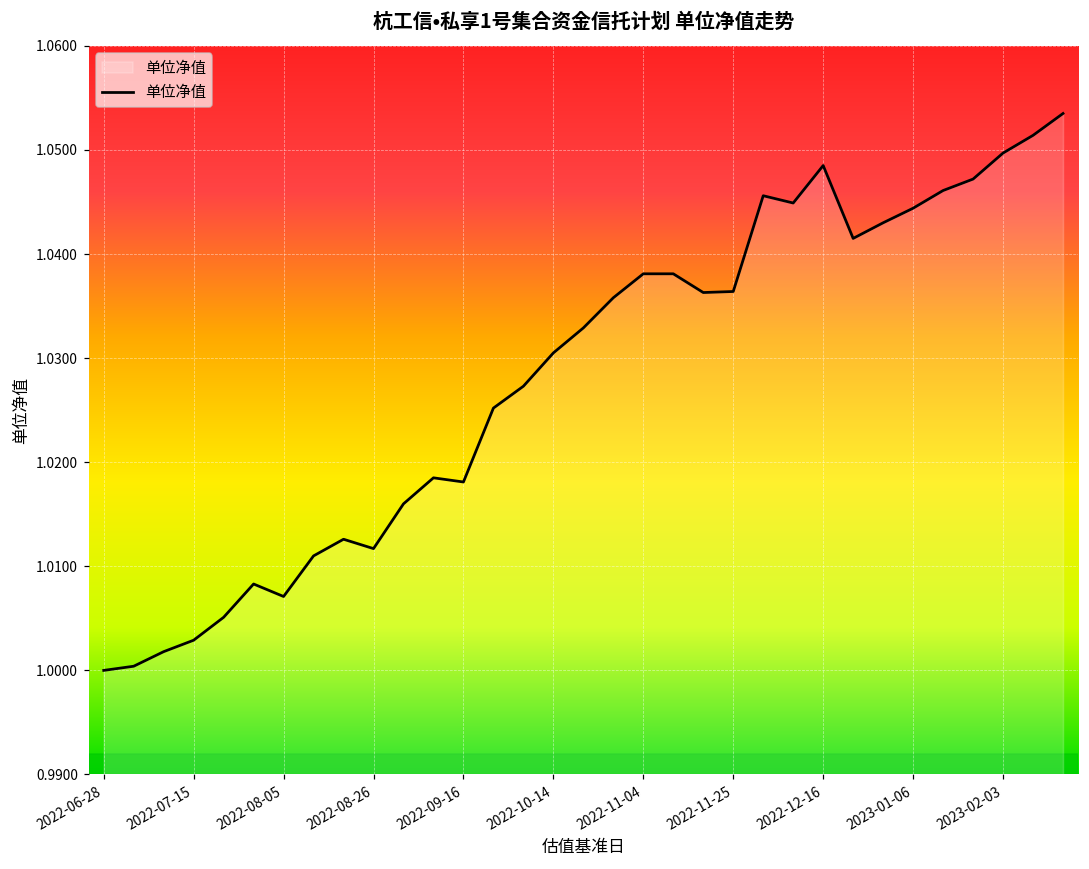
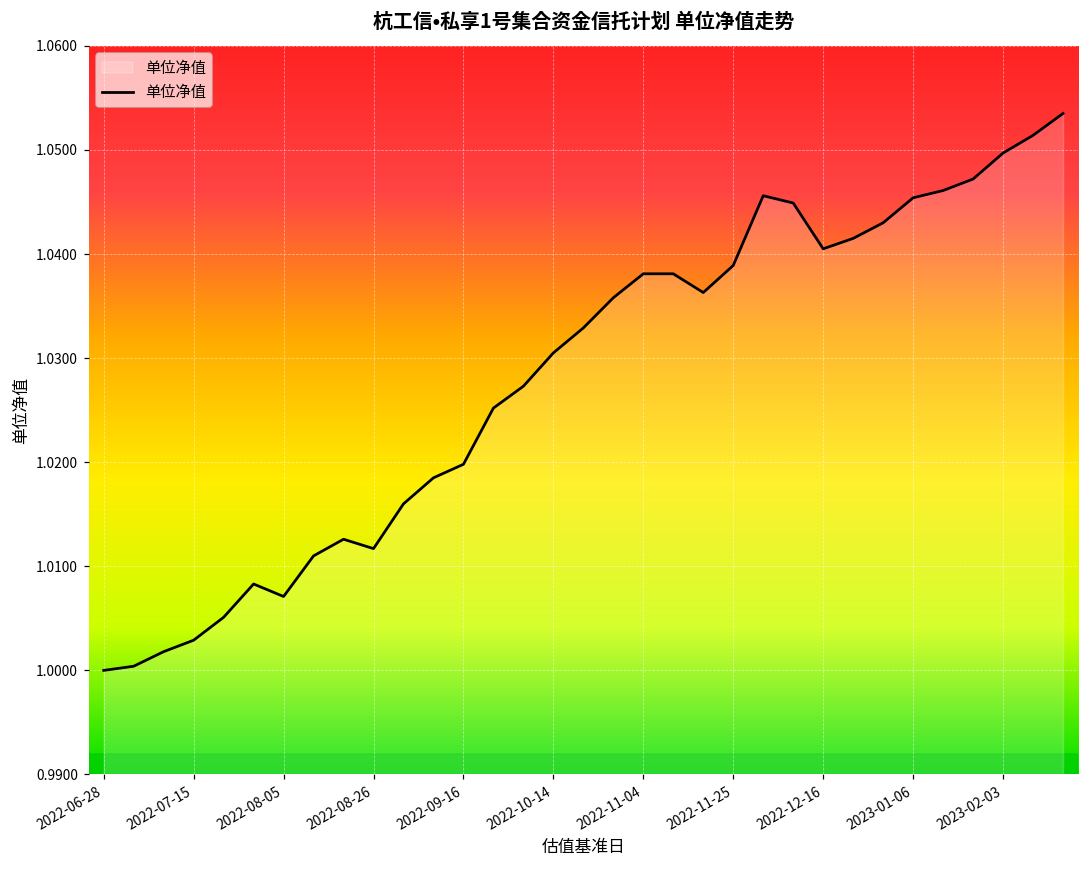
  {
    "2022-06-28": 1.000,
    "2022-07-15": 1.003,
    "2022-08-05": 1.007,
    "2022-08-26": 1.012,
-   "2022-09-16": 1.018,
+   "2022-09-16": 1.020,
    "2022-10-14": 1.031,
    "2022-11-04": 1.038,
-   "2022-11-25": 1.036,
-   "2022-12-16": 1.049,
-   "2023-01-06": 1.044,
+   "2022-11-25": 1.039,
+   "2022-12-16": 1.041,
+   "2023-01-06": 1.045,
    "2023-02-03": 1.050
  }
